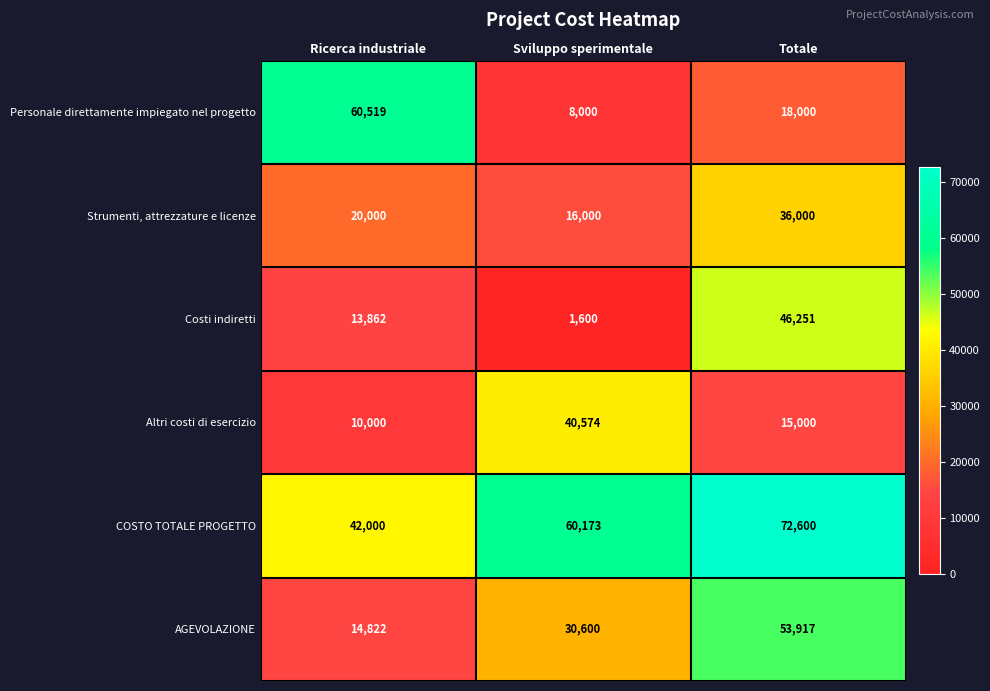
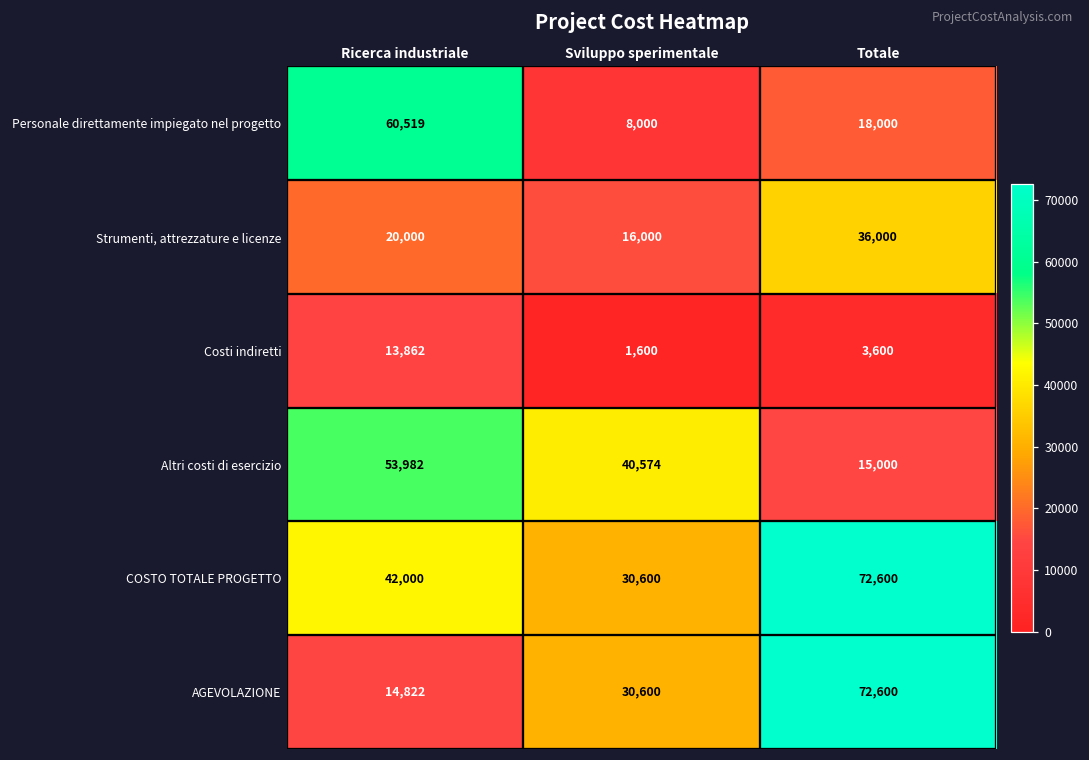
  {
    "Personale direttamente impiegato nel progetto": {
      "Ricerca industriale": "60,519",
      "Sviluppo sperimentale": "8,000",
      "Totale": "18,000"
    },
    "Strumenti, attrezzature e licenze": {
      "Ricerca industriale": "20,000",
      "Sviluppo sperimentale": "16,000",
      "Totale": "36,000"
    },
    "Costi indiretti": {
      "Ricerca industriale": "13,862",
      "Sviluppo sperimentale": "1,600",
-     "Totale": "46,251"
+     "Totale": "3,600"
    },
    "Altri costi di esercizio": {
-     "Ricerca industriale": "10,000",
+     "Ricerca industriale": "53,982",
      "Sviluppo sperimentale": "40,574",
      "Totale": "15,000"
    },
    "COSTO TOTALE PROGETTO": {
      "Ricerca industriale": "42,000",
-     "Sviluppo sperimentale": "60,173",
+     "Sviluppo sperimentale": "30,600",
      "Totale": "72,600"
    },
    "AGEVOLAZIONE": {
      "Ricerca industriale": "14,822",
      "Sviluppo sperimentale": "30,600",
-     "Totale": "53,917"
+     "Totale": "72,600"
    }
  }
